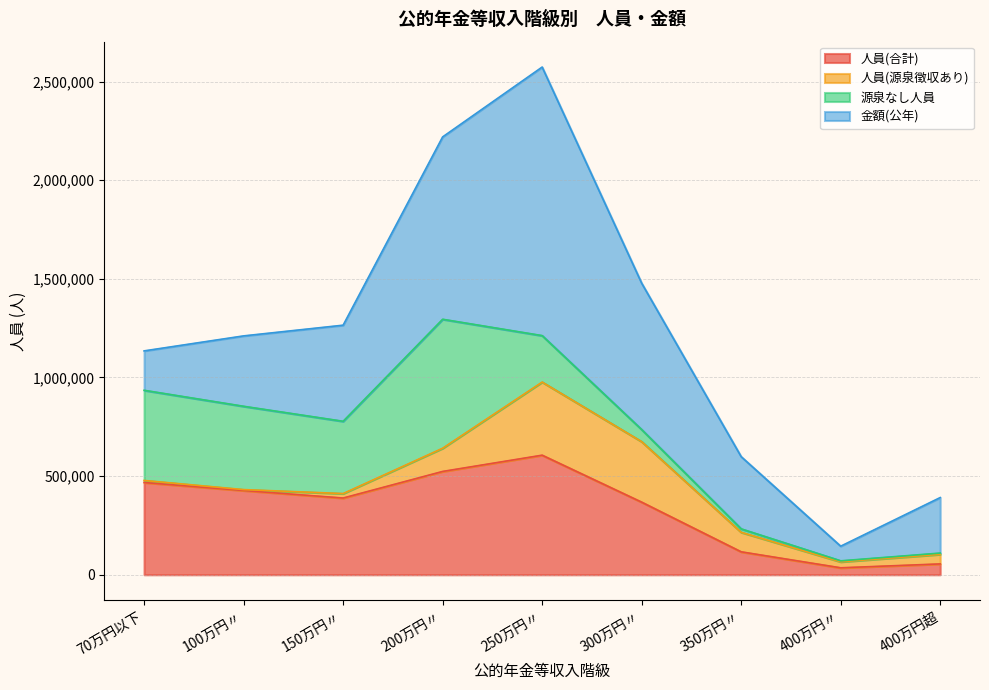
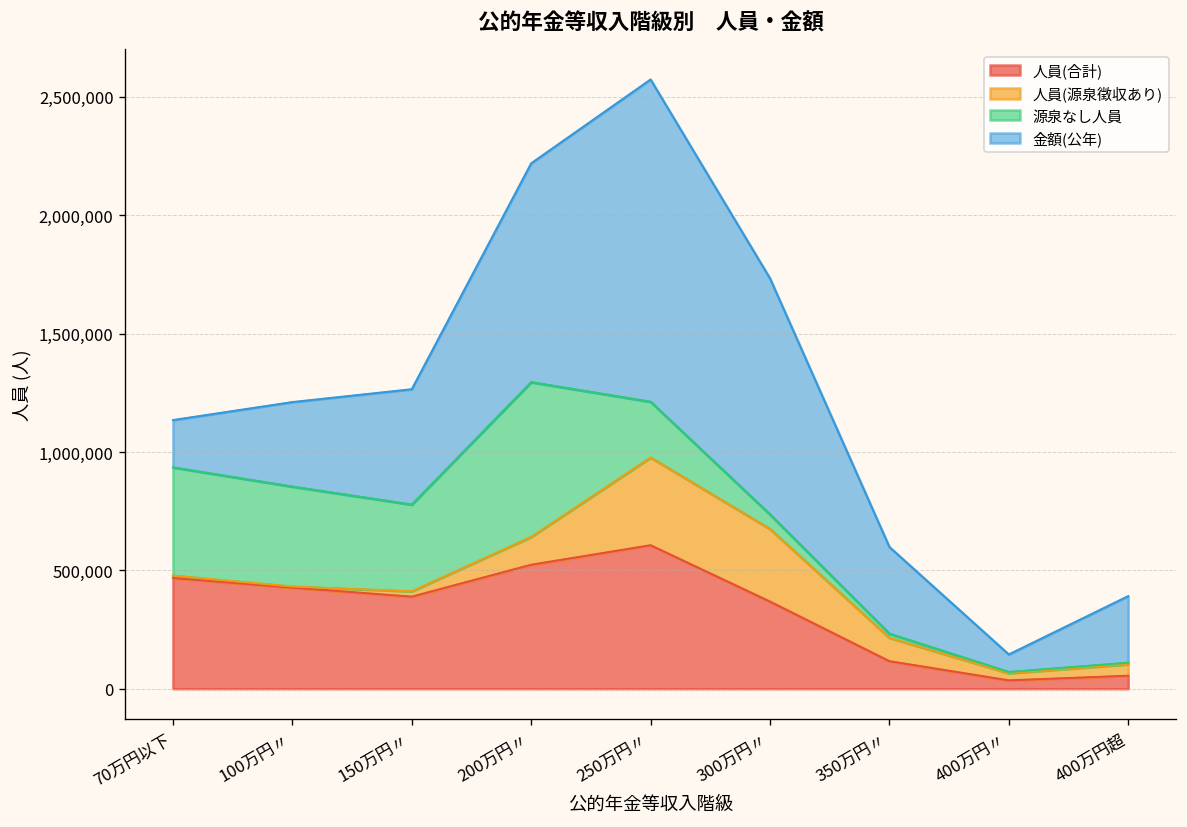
  {
    "人員(合計)": {
      "150万円〃": "390,000",
      "200万円〃": "520,000",
      "250万円〃": "610,000",
      "300万円〃": "370,000",
      "350万円〃": "120,000",
      "400万円〃": "40,000",
      "400万円超": "60,000"
    },
    "人員(源泉徴収あり)": {
      "150万円〃": "20,000",
      "200万円〃": "120,000",
      "250万円〃": "370,000",
      "300万円〃": "310,000",
      "350万円〃": "100,000"
    },
    "源泉なし人員": {
      "70万円以下": "460,000",
      "100万円〃": "420,000",
      "150万円〃": "370,000",
      "200万円〃": "650,000",
      "250万円〃": "240,000",
      "300万円〃": "60,000",
      "350万円〃": "20,000"
    },
    "金額(公年)": {
      "70万円以下": "200,000",
      "100万円〃": "360,000",
      "150万円〃": "490,000",
      "200万円〃": "920,000",
      "250万円〃": "1,360,000",
-     "300万円〃": "740,000",
+     "300万円〃": "1,000,000",
      "350万円〃": "370,000",
      "400万円〃": "70,000",
      "400万円超": "280,000"
    }
  }
